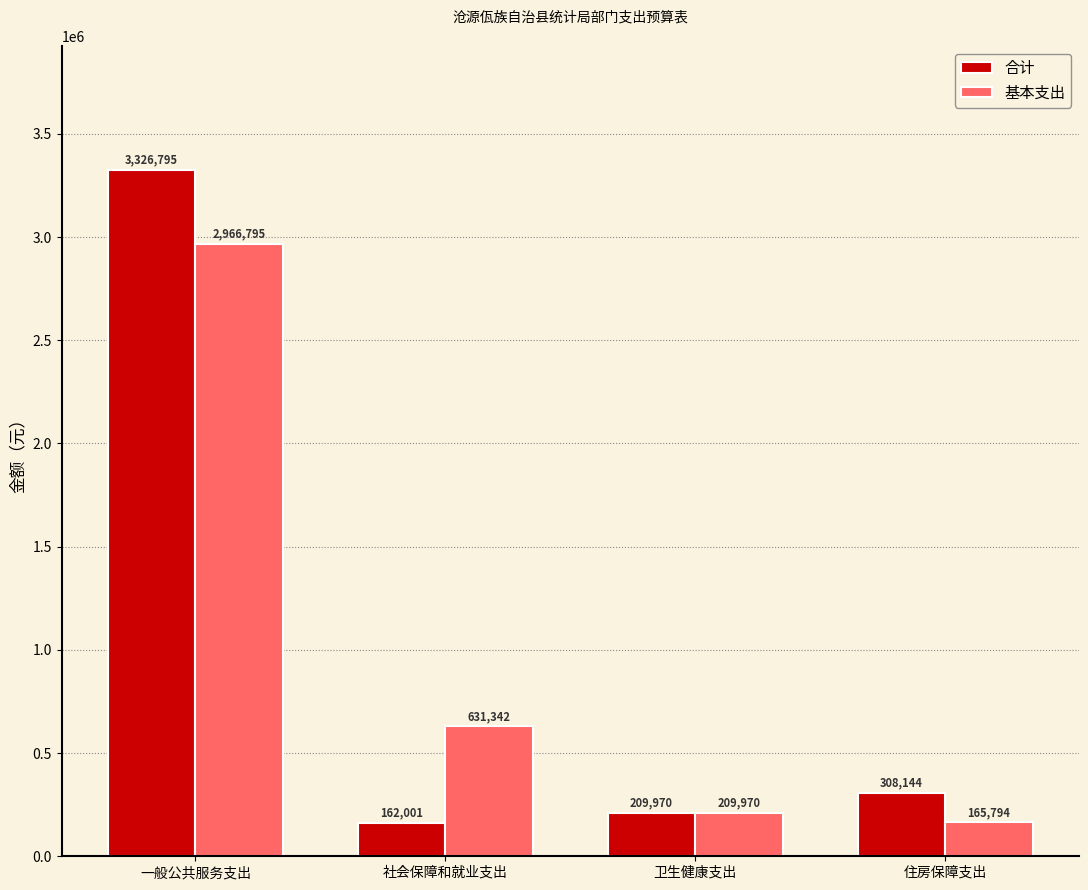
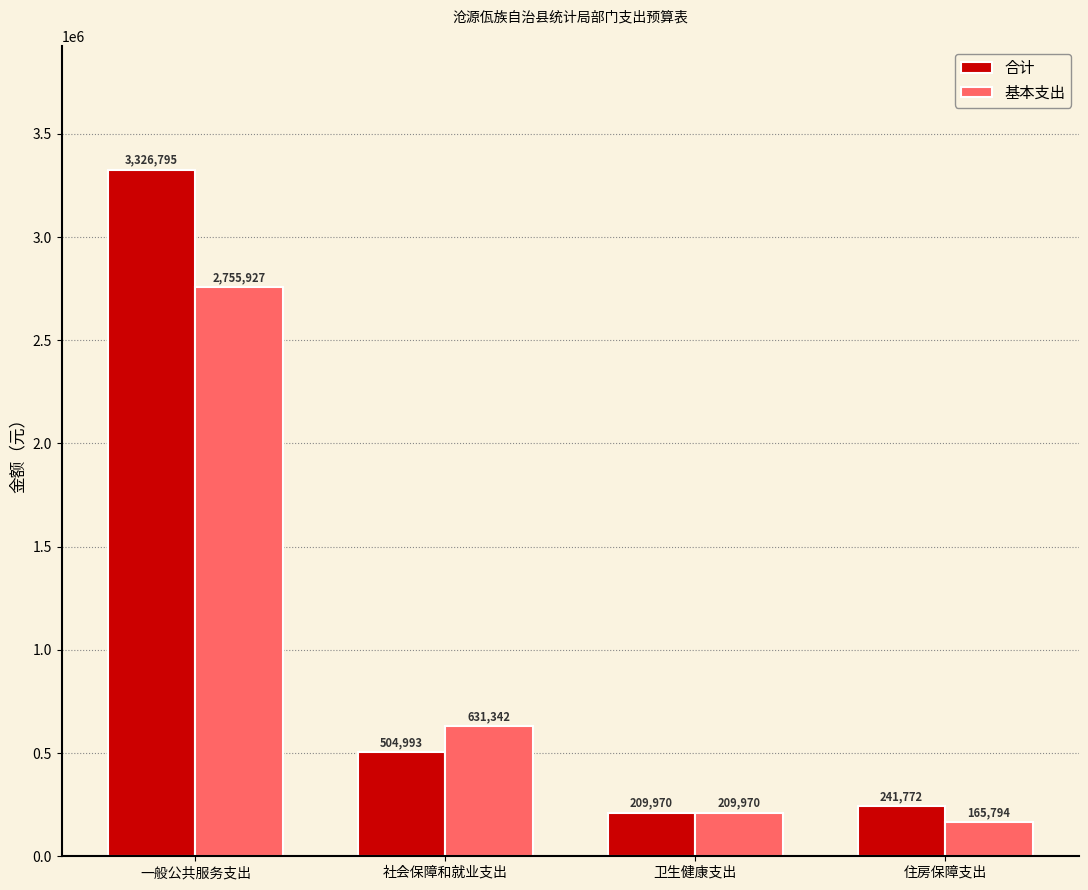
  {
    "合计": {
      "一般公共服务支出": "3,326,795",
-     "社会保障和就业支出": "162,001",
+     "社会保障和就业支出": "504,993",
      "卫生健康支出": "209,970",
-     "住房保障支出": "308,144"
+     "住房保障支出": "241,772"
    },
    "基本支出": {
-     "一般公共服务支出": "2,966,795",
+     "一般公共服务支出": "2,755,927",
      "社会保障和就业支出": "631,342",
      "卫生健康支出": "209,970",
      "住房保障支出": "165,794"
    }
  }
